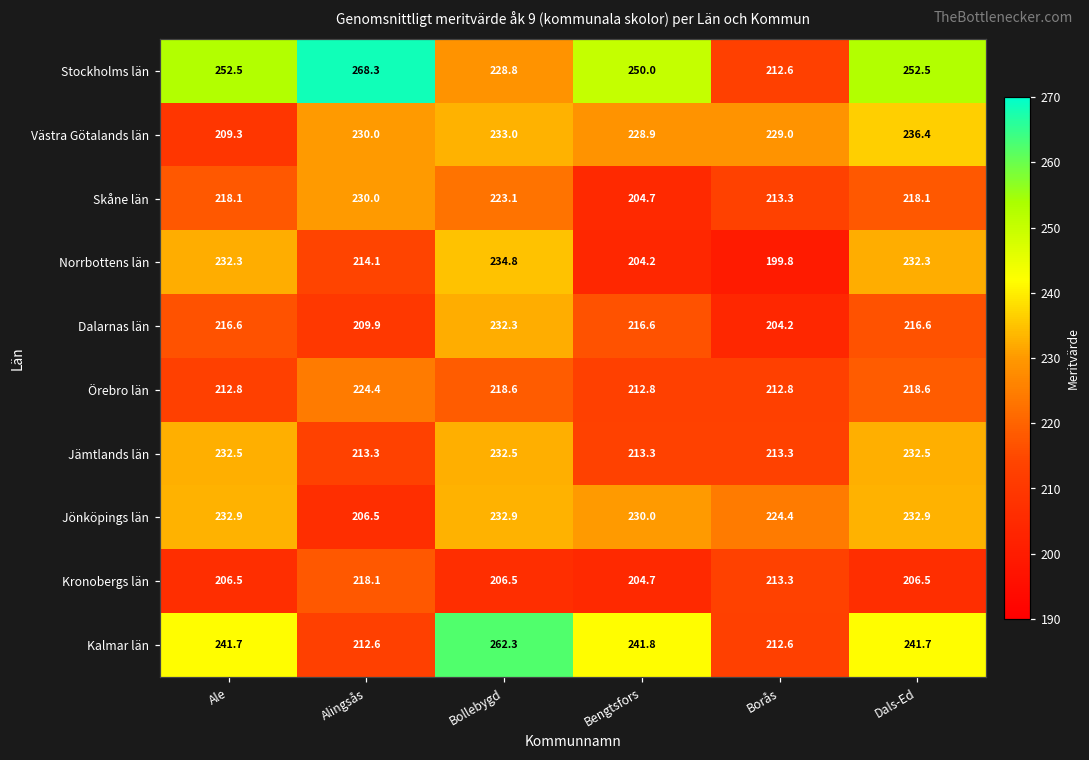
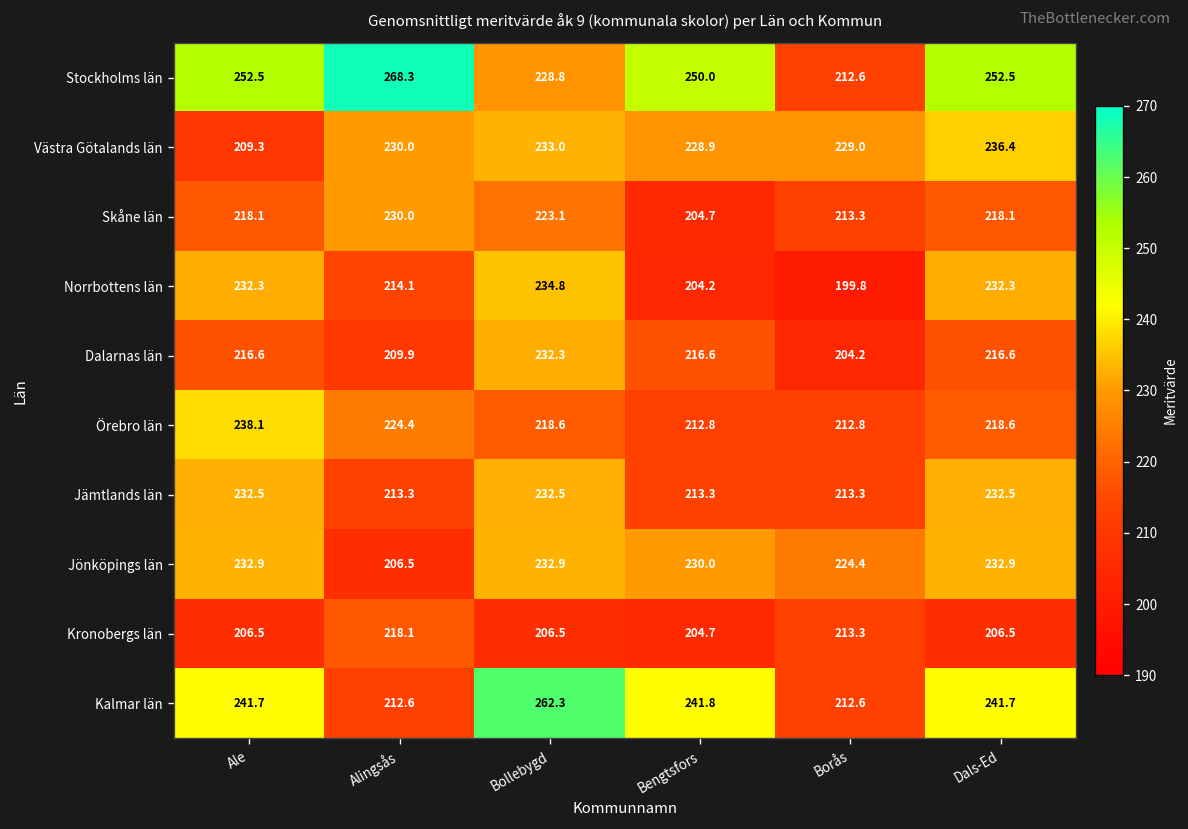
  {
    "Stockholms län": {
      "Ale": 252.5,
      "Alingsås": 268.3,
      "Bollebygd": 228.8,
      "Bengtsfors": 250.0,
      "Borås": 212.6,
      "Dals-Ed": 252.5
    },
    "Västra Götalands län": {
      "Ale": 209.3,
      "Alingsås": 230.0,
      "Bollebygd": 233.0,
      "Bengtsfors": 228.9,
      "Borås": 229.0,
      "Dals-Ed": 236.4
    },
    "Skåne län": {
      "Ale": 218.1,
      "Alingsås": 230.0,
      "Bollebygd": 223.1,
      "Bengtsfors": 204.7,
      "Borås": 213.3,
      "Dals-Ed": 218.1
    },
    "Norrbottens län": {
      "Ale": 232.3,
      "Alingsås": 214.1,
      "Bollebygd": 234.8,
      "Bengtsfors": 204.2,
      "Borås": 199.8,
      "Dals-Ed": 232.3
    },
    "Dalarnas län": {
      "Ale": 216.6,
      "Alingsås": 209.9,
      "Bollebygd": 232.3,
      "Bengtsfors": 216.6,
      "Borås": 204.2,
      "Dals-Ed": 216.6
    },
    "Örebro län": {
-     "Ale": 212.8,
+     "Ale": 238.1,
      "Alingsås": 224.4,
      "Bollebygd": 218.6,
      "Bengtsfors": 212.8,
      "Borås": 212.8,
      "Dals-Ed": 218.6
    },
    "Jämtlands län": {
      "Ale": 232.5,
      "Alingsås": 213.3,
      "Bollebygd": 232.5,
      "Bengtsfors": 213.3,
      "Borås": 213.3,
      "Dals-Ed": 232.5
    },
    "Jönköpings län": {
      "Ale": 232.9,
      "Alingsås": 206.5,
      "Bollebygd": 232.9,
      "Bengtsfors": 230.0,
      "Borås": 224.4,
      "Dals-Ed": 232.9
    },
    "Kronobergs län": {
      "Ale": 206.5,
      "Alingsås": 218.1,
      "Bollebygd": 206.5,
      "Bengtsfors": 204.7,
      "Borås": 213.3,
      "Dals-Ed": 206.5
    },
    "Kalmar län": {
      "Ale": 241.7,
      "Alingsås": 212.6,
      "Bollebygd": 262.3,
      "Bengtsfors": 241.8,
      "Borås": 212.6,
      "Dals-Ed": 241.7
    }
  }
